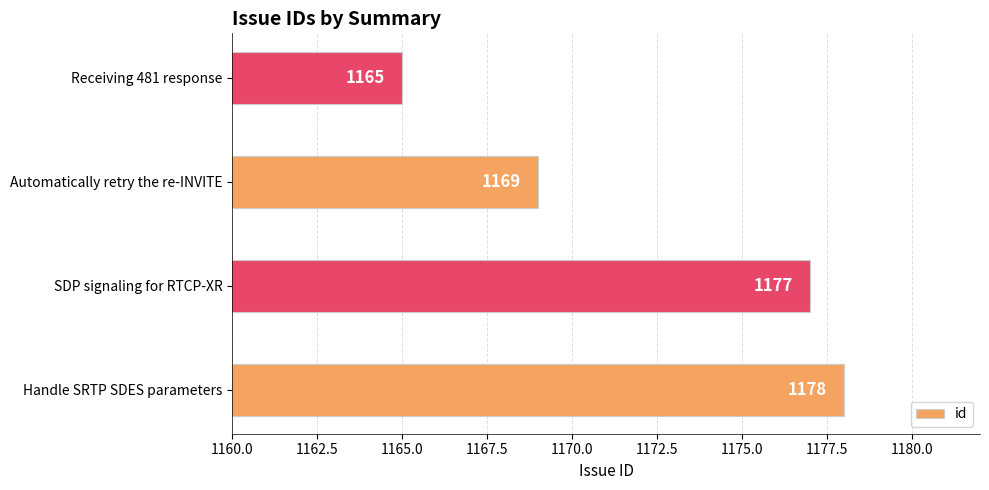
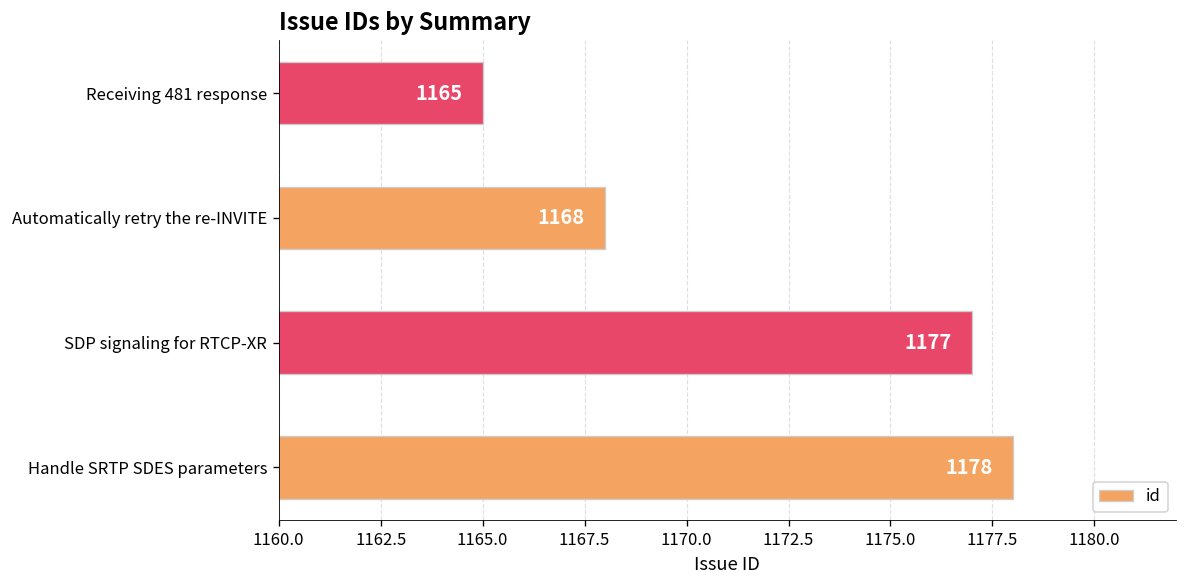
  {
    "Receiving 481 response": 1165,
-   "Automatically retry the re-INVITE": 1169,
+   "Automatically retry the re-INVITE": 1168,
    "SDP signaling for RTCP-XR": 1177,
    "Handle SRTP SDES parameters": 1178
  }
